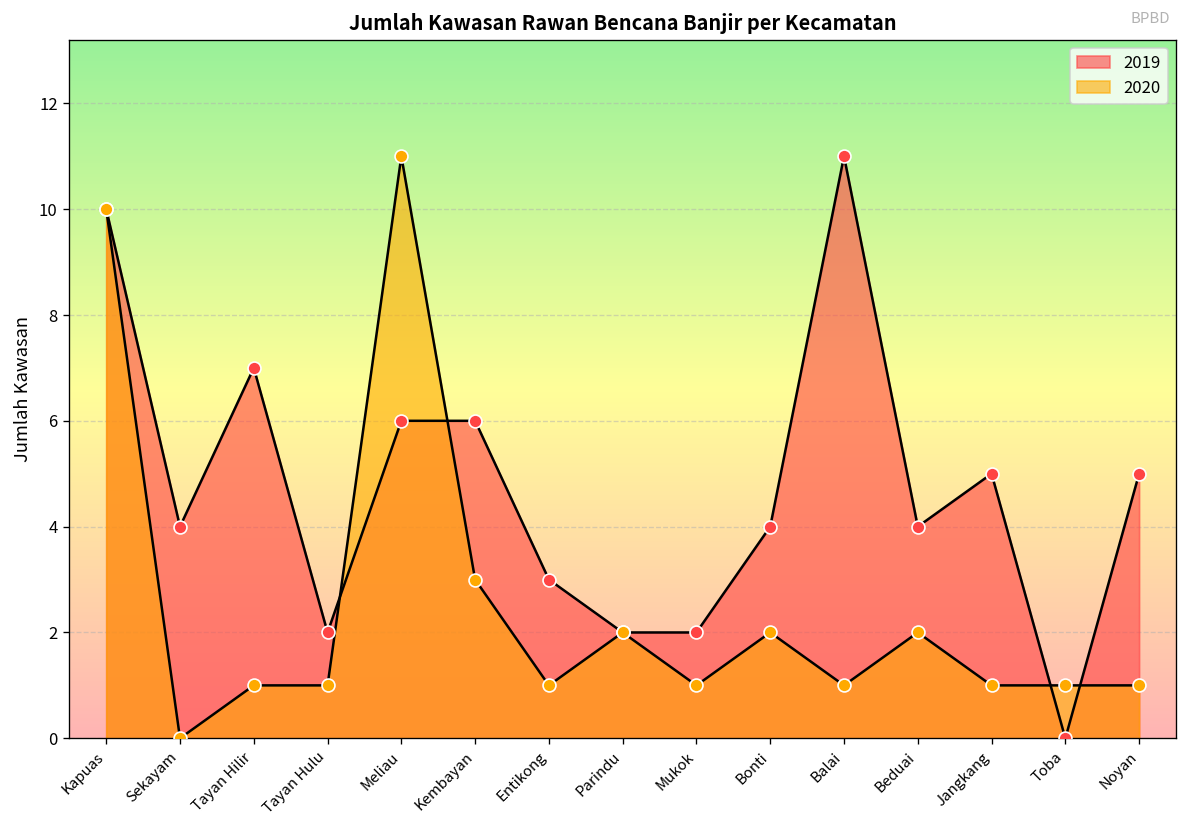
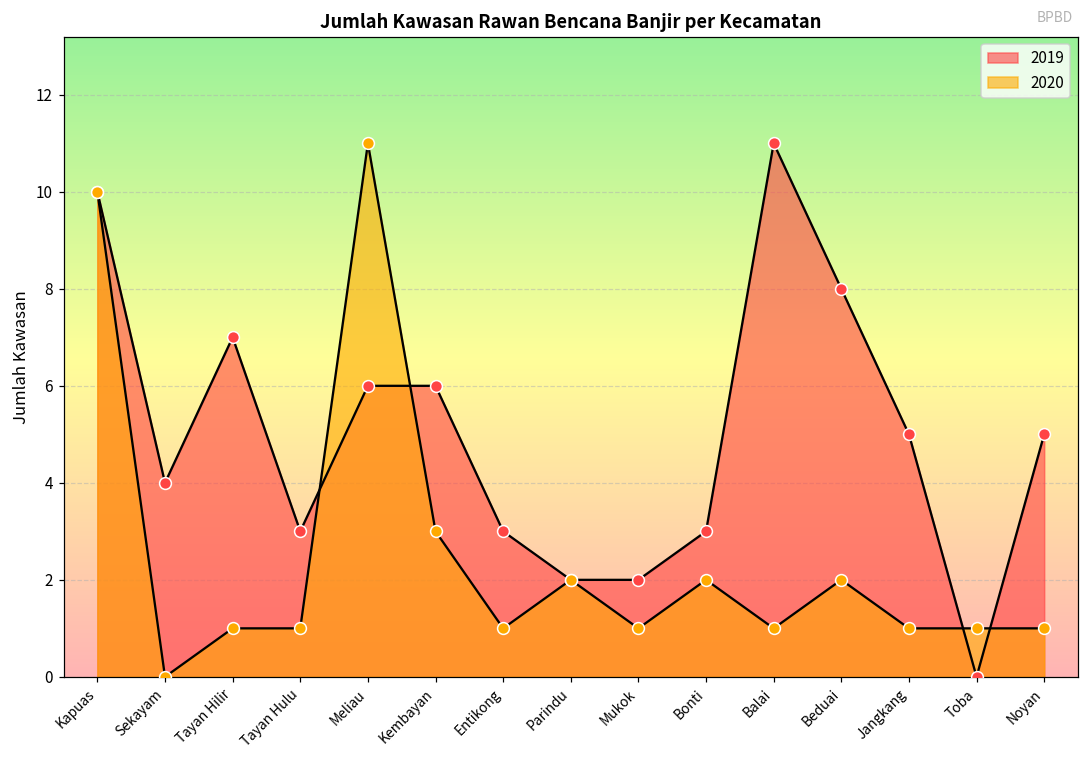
  {
    "2019": {
      "Sekayam": 4,
      "Tayan Hilir": 7,
-     "Tayan Hulu": 2,
+     "Tayan Hulu": 3,
      "Meliau": 6,
      "Kembayan": 6,
      "Entikong": 3,
      "Mukok": 2,
-     "Bonti": 4,
+     "Bonti": 3,
      "Balai": 11,
-     "Beduai": 4,
+     "Beduai": 8,
      "Jangkang": 5,
      "Toba": 0,
      "Noyan": 5
    },
    "2020": {
      "Sekayam": 0,
      "Tayan Hilir": 1,
      "Tayan Hulu": 1,
      "Meliau": 11,
      "Kembayan": 3,
      "Entikong": 1,
      "Mukok": 1,
      "Bonti": 2,
      "Balai": 1,
      "Beduai": 2,
      "Jangkang": 1,
      "Toba": 1,
      "Noyan": 1
    }
  }
